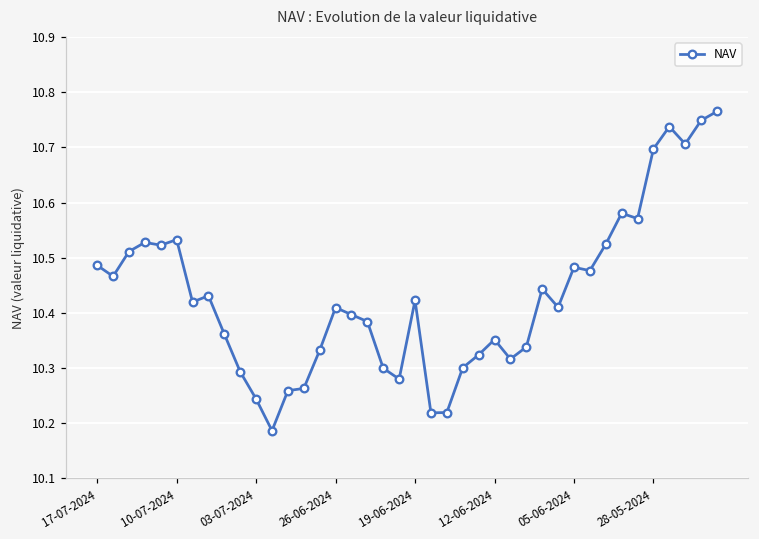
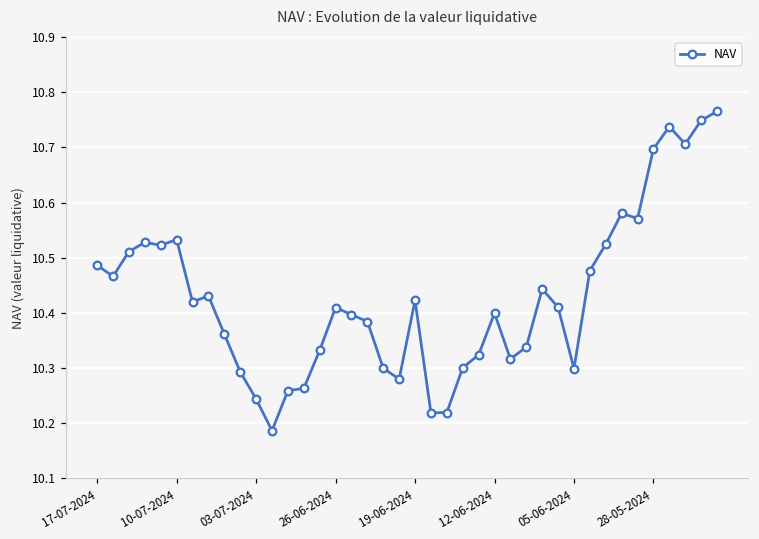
  {
    "17-07-2024": 10.49,
    "10-07-2024": 10.53,
    "03-07-2024": 10.24,
    "26-06-2024": 10.41,
    "19-06-2024": 10.42,
-   "12-06-2024": 10.35,
-   "05-06-2024": 10.48,
+   "12-06-2024": 10.40,
+   "05-06-2024": 10.30,
    "28-05-2024": 10.70
  }
